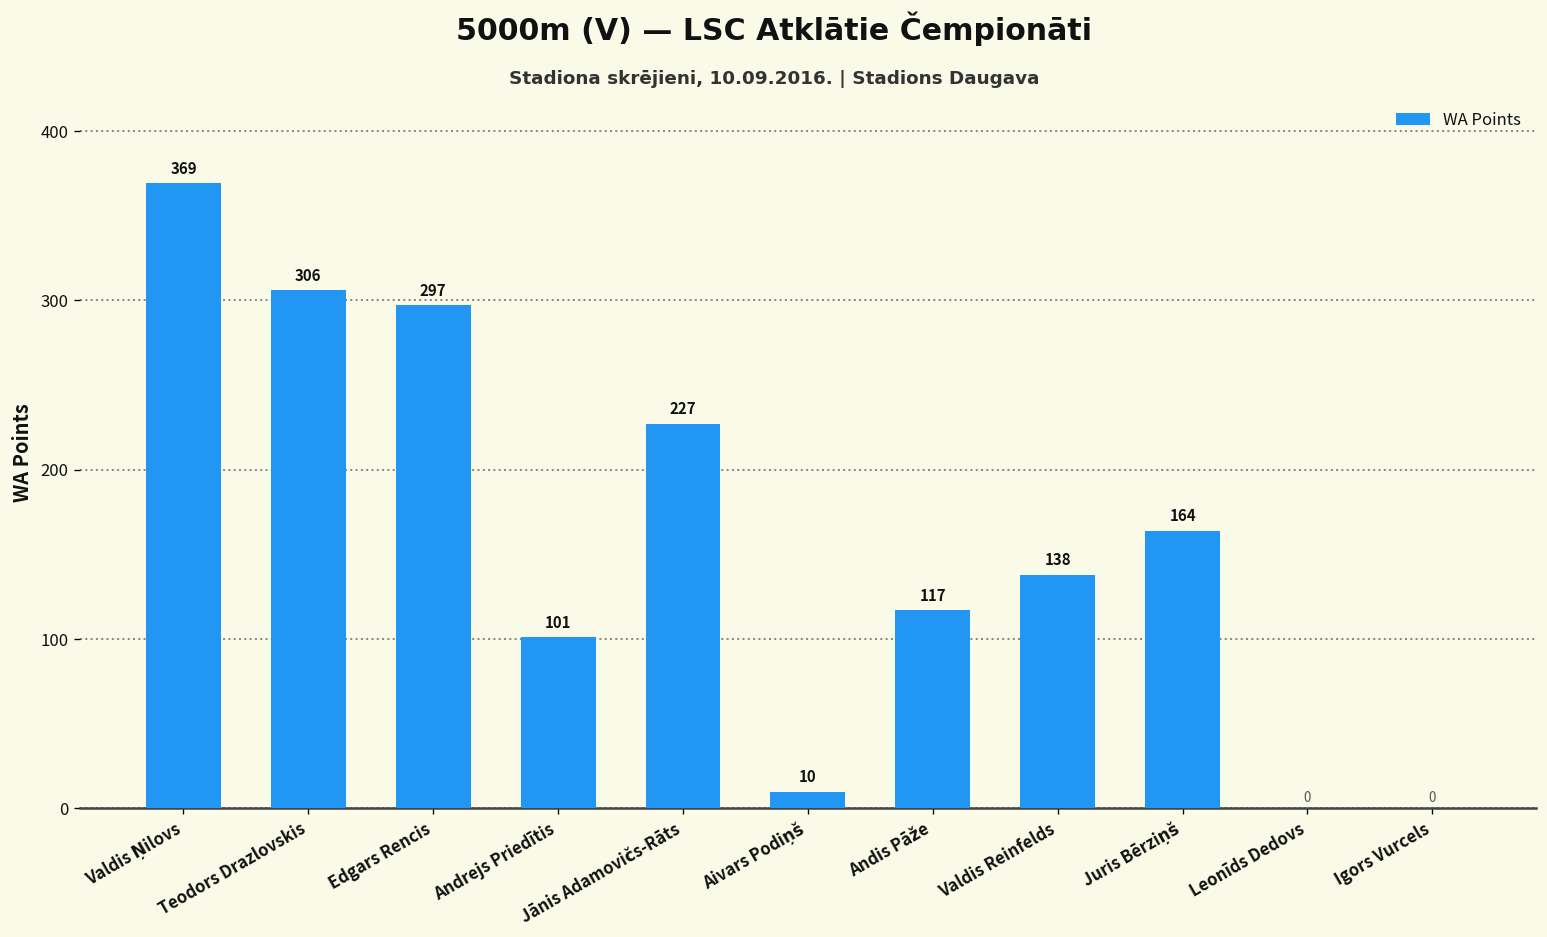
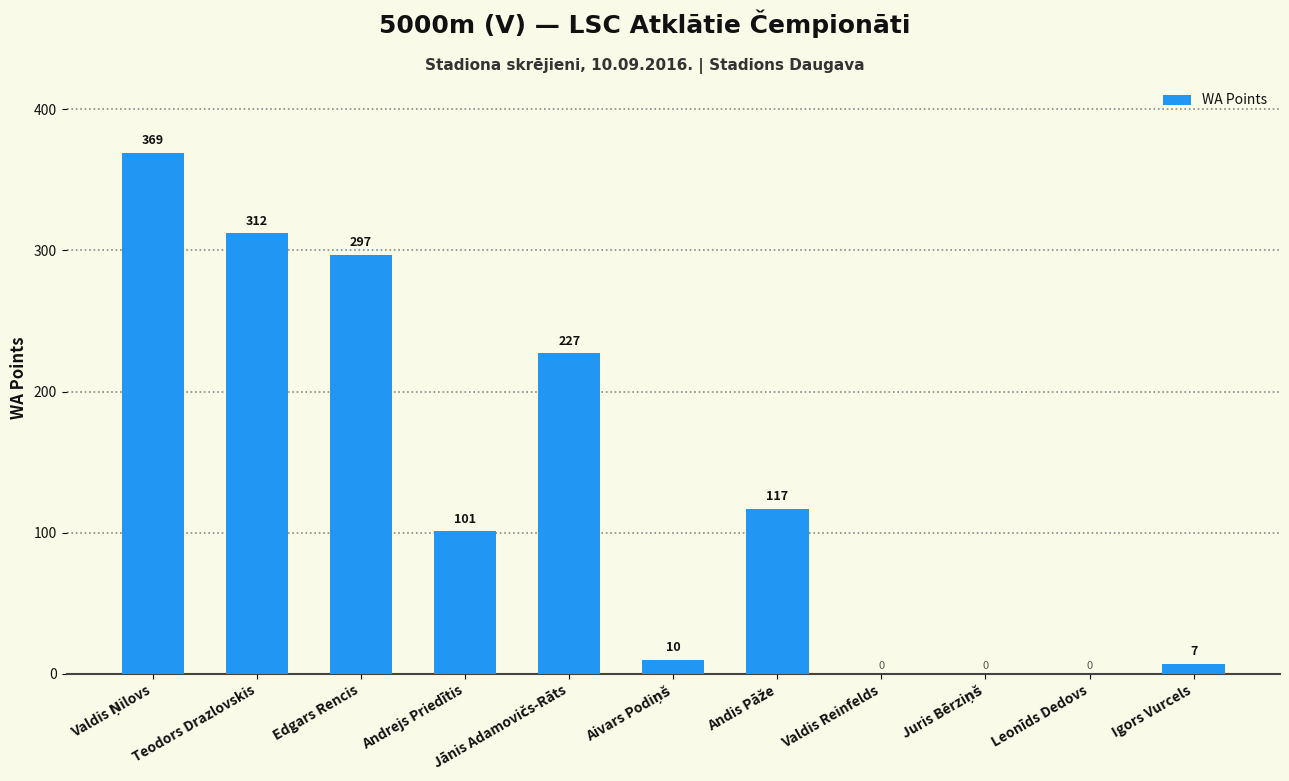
  {
    "Valdis Ņilovs": 369,
-   "Teodors Drazlovskis": 306,
+   "Teodors Drazlovskis": 312,
    "Edgars Rencis": 297,
    "Andrejs Priedītis": 101,
    "Jānis Adamovičs-Rāts": 227,
    "Aivars Podiņš": 10,
    "Andis Pāže": 117,
-   "Valdis Reinfelds": 138,
-   "Juris Bērziņš": 164,
+   "Valdis Reinfelds": 0,
+   "Juris Bērziņš": 0,
    "Leonīds Dedovs": 0,
-   "Igors Vurcels": 0
+   "Igors Vurcels": 7
  }
